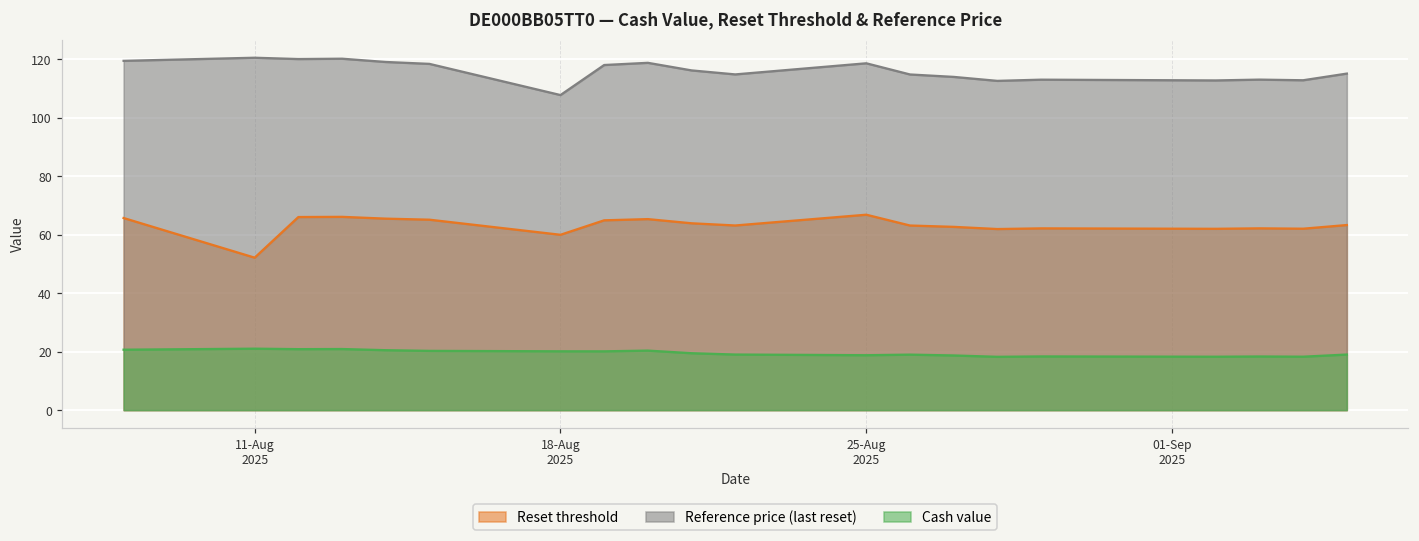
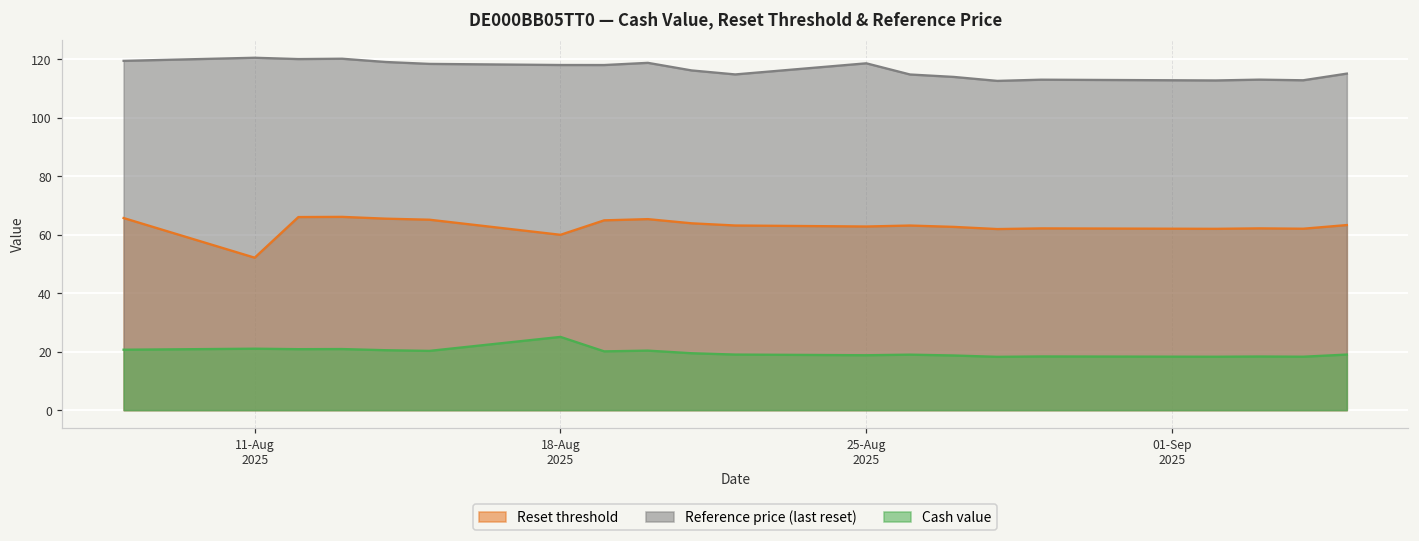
  {
    "Reset threshold": {
      "11-Aug 2025": 52,
      "18-Aug 2025": 60,
-     "25-Aug 2025": 67
+     "25-Aug 2025": 63
    },
    "Reference price (last reset)": {
      "11-Aug 2025": 120,
-     "18-Aug 2025": 108,
+     "18-Aug 2025": 118,
      "25-Aug 2025": 119
    },
    "Cash value": {
      "11-Aug 2025": 21,
-     "18-Aug 2025": 20,
+     "18-Aug 2025": 25,
      "25-Aug 2025": 19
    }
  }
